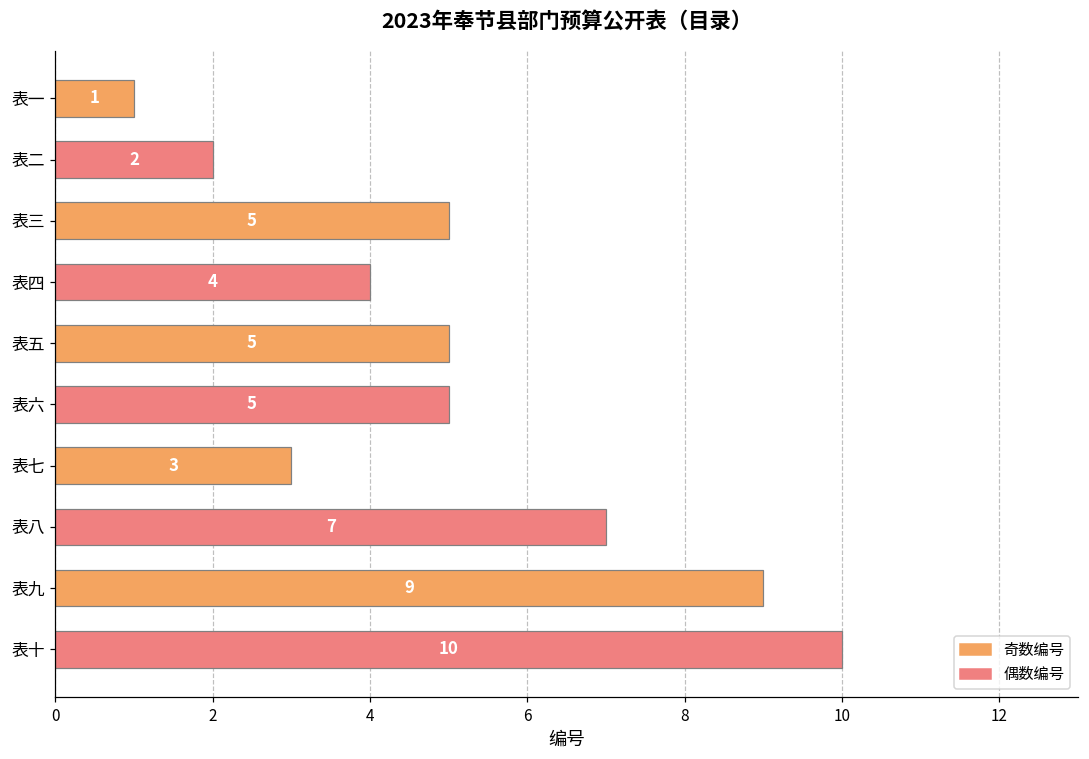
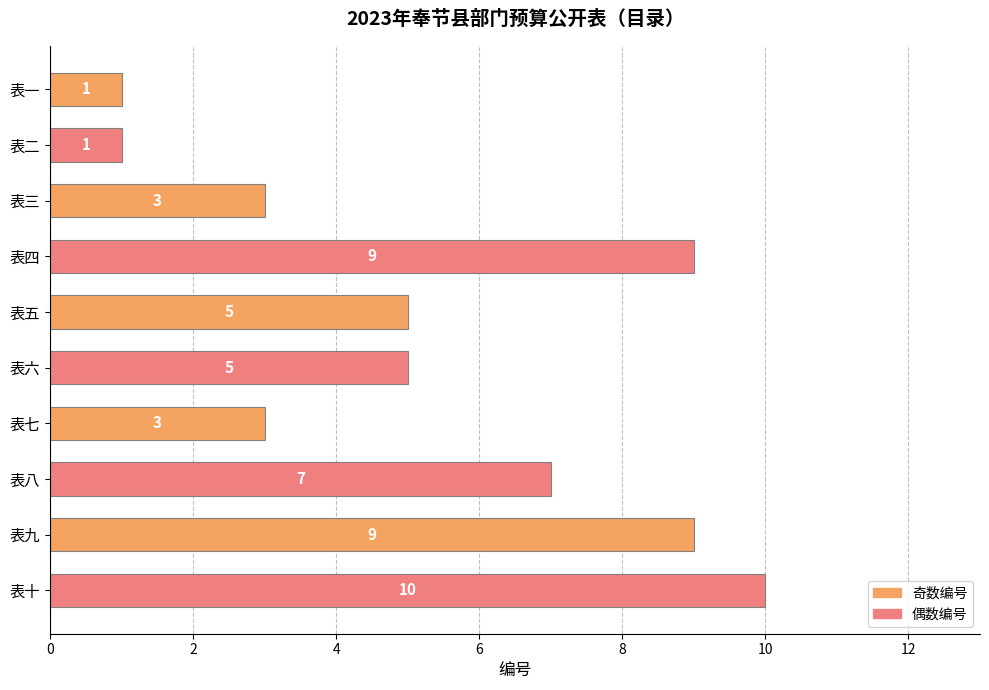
  {
    "表一": 1,
-   "表二": 2,
-   "表三": 5,
-   "表四": 4,
+   "表二": 1,
+   "表三": 3,
+   "表四": 9,
    "表五": 5,
    "表六": 5,
    "表七": 3,
    "表八": 7,
    "表九": 9,
    "表十": 10
  }
